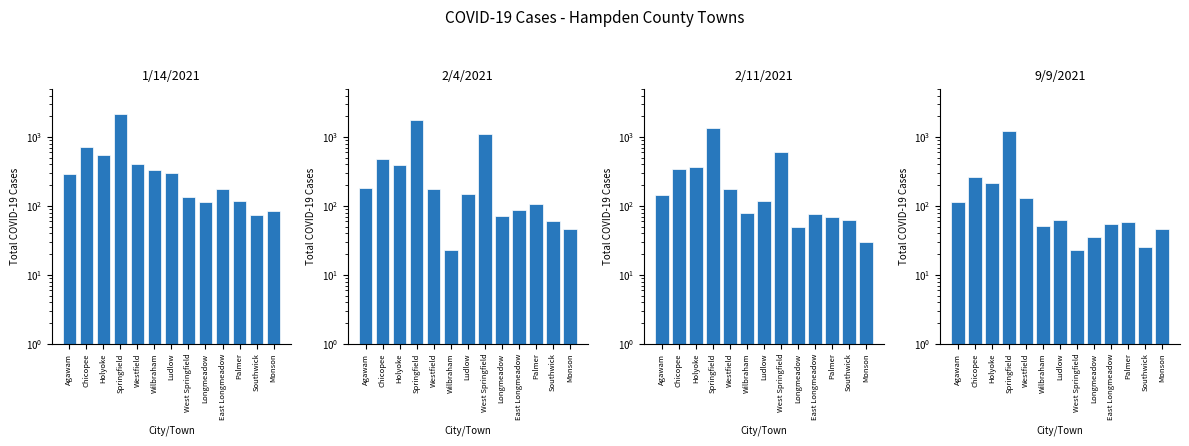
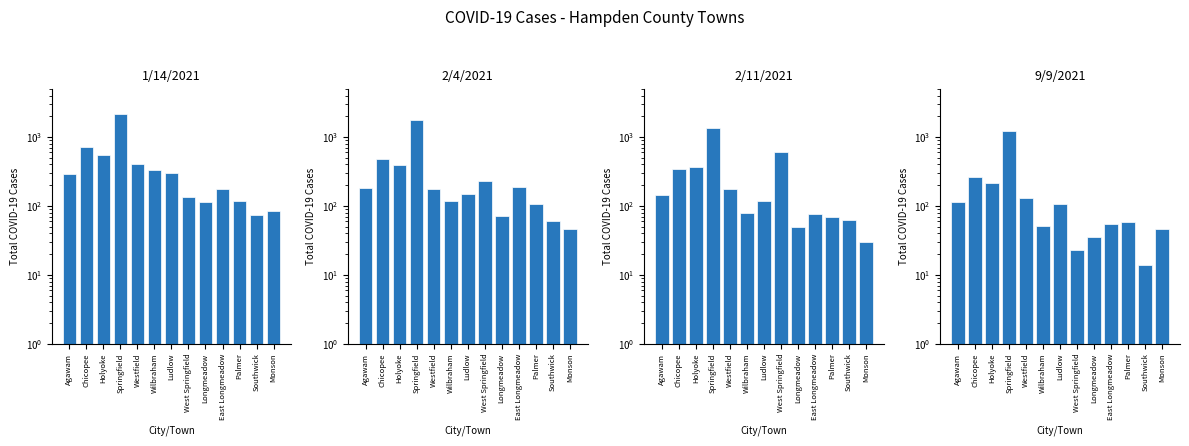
  {
    "1/14/2021": {
      "Agawam": 290,
      "Chicopee": 700,
      "Holyoke": 600,
      "Springfield": 2200,
      "Westfield": 400,
      "Wilbraham": 300,
      "Ludlow": 300,
      "West Springfield": 130,
      "Longmeadow": 120,
      "East Longmeadow": 170,
      "Palmer": 120,
      "Southwick": 70,
      "Monson": 80
    },
    "2/4/2021": {
      "Agawam": 180,
      "Chicopee": 500,
      "Holyoke": 400,
      "Springfield": 1800,
      "Westfield": 180,
-     "Wilbraham": 23,
+     "Wilbraham": 120,
      "Ludlow": 150,
-     "West Springfield": 1100,
+     "West Springfield": 230,
      "Longmeadow": 70,
-     "East Longmeadow": 90,
+     "East Longmeadow": 190,
      "Palmer": 110,
      "Southwick": 60,
      "Monson": 50
    },
    "2/11/2021": {
      "Agawam": 150,
      "Chicopee": 300,
      "Holyoke": 400,
      "Springfield": 1400,
      "Westfield": 180,
      "Wilbraham": 80,
      "Ludlow": 120,
      "West Springfield": 600,
      "Longmeadow": 50,
      "East Longmeadow": 80,
      "Palmer": 70,
      "Southwick": 60,
      "Monson": 30
    },
    "9/9/2021": {
      "Agawam": 110,
      "Chicopee": 260,
      "Holyoke": 220,
      "Springfield": 1200,
      "Westfield": 130,
      "Wilbraham": 50,
-     "Ludlow": 60,
+     "Ludlow": 110,
      "West Springfield": 23,
      "Longmeadow": 40,
      "East Longmeadow": 60,
      "Palmer": 60,
-     "Southwick": 25,
+     "Southwick": 14,
      "Monson": 50
    }
  }
